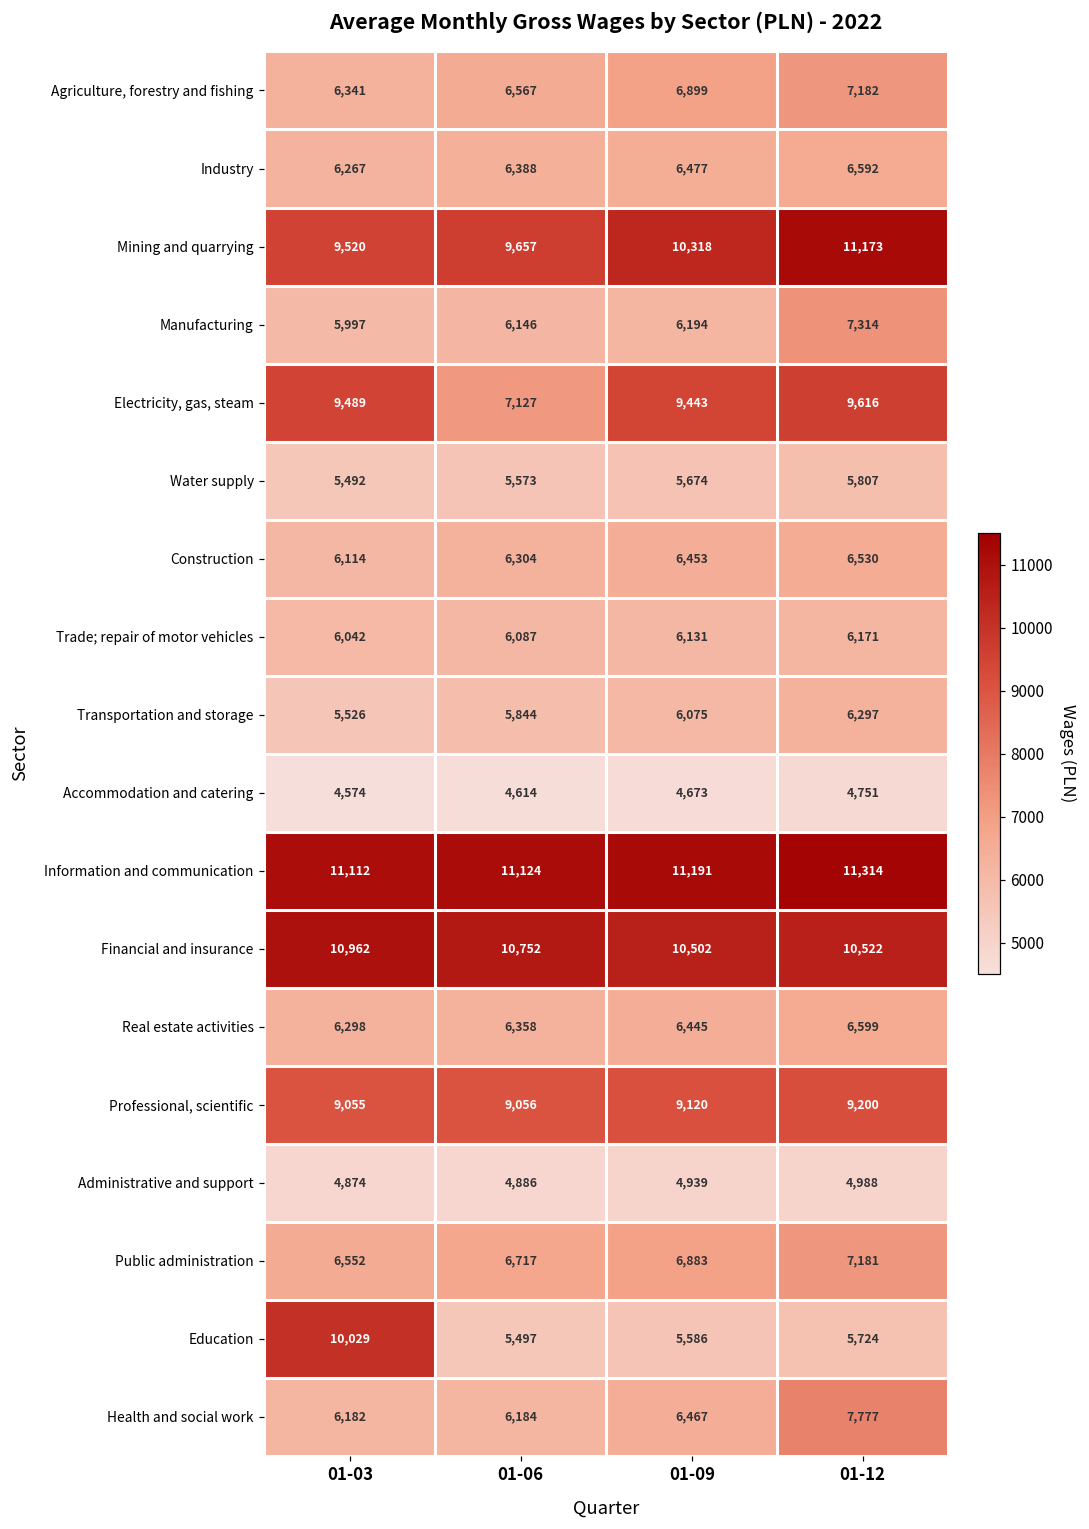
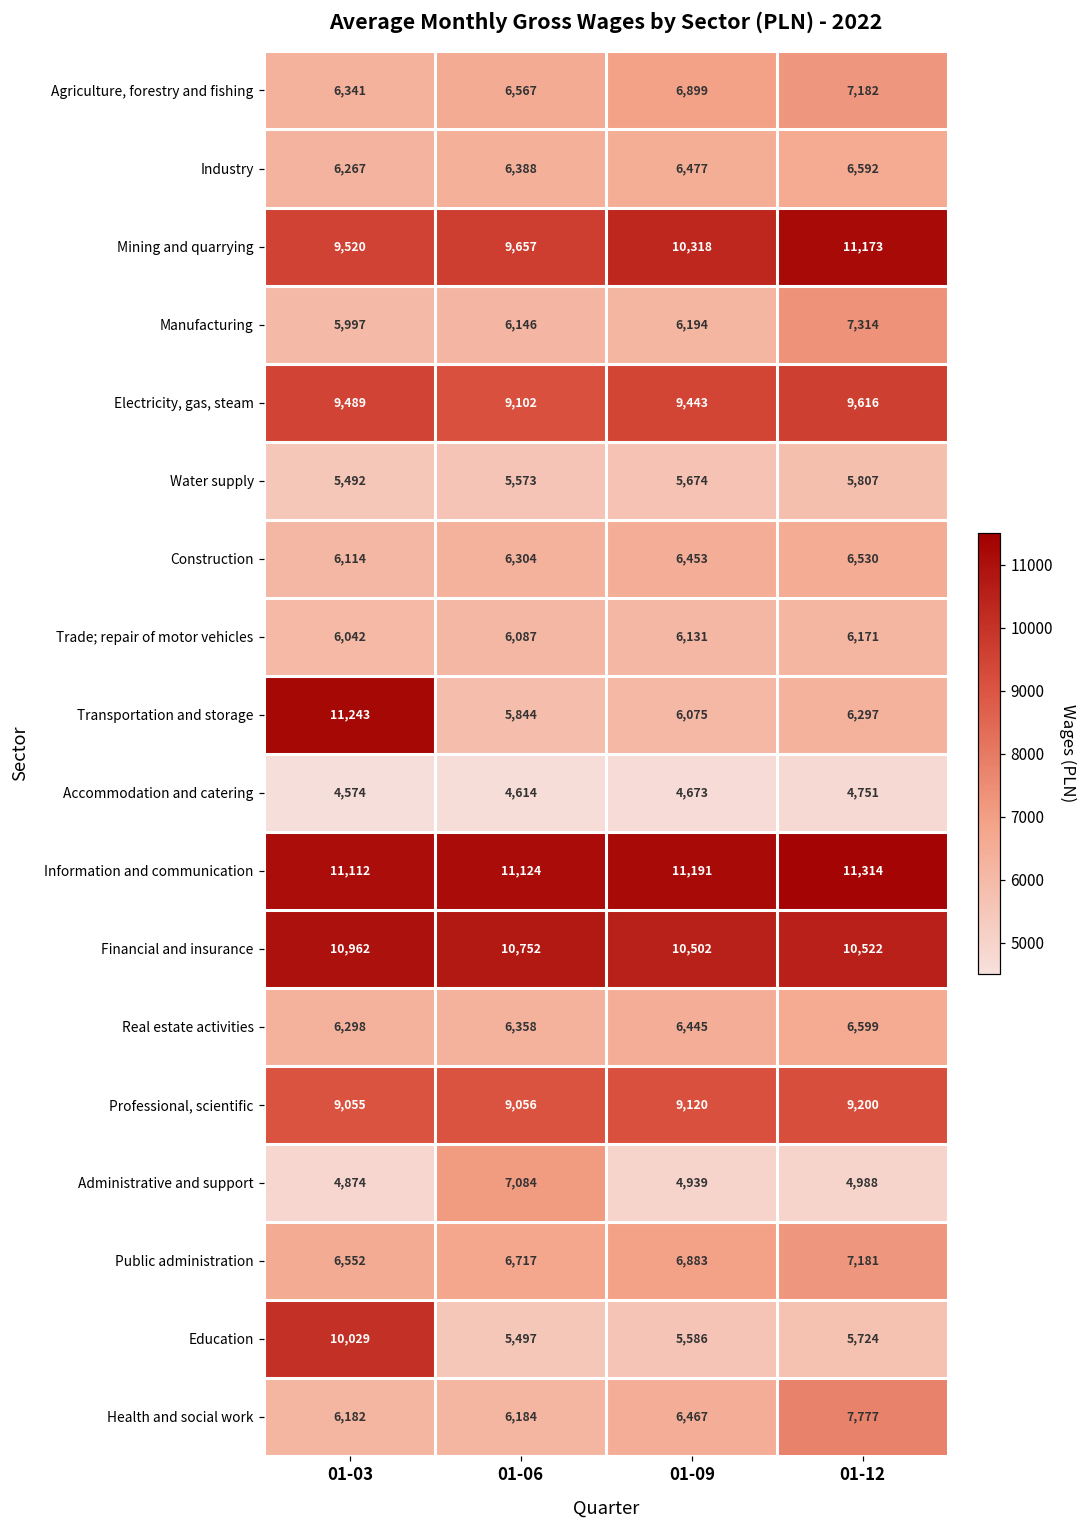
  {
    "Agriculture, forestry and fishing": {
      "01-03": "6,341",
      "01-06": "6,567",
      "01-09": "6,899",
      "01-12": "7,182"
    },
    "Industry": {
      "01-03": "6,267",
      "01-06": "6,388",
      "01-09": "6,477",
      "01-12": "6,592"
    },
    "Mining and quarrying": {
      "01-03": "9,520",
      "01-06": "9,657",
      "01-09": "10,318",
      "01-12": "11,173"
    },
    "Manufacturing": {
      "01-03": "5,997",
      "01-06": "6,146",
      "01-09": "6,194",
      "01-12": "7,314"
    },
    "Electricity, gas, steam": {
      "01-03": "9,489",
-     "01-06": "7,127",
+     "01-06": "9,102",
      "01-09": "9,443",
      "01-12": "9,616"
    },
    "Water supply": {
      "01-03": "5,492",
      "01-06": "5,573",
      "01-09": "5,674",
      "01-12": "5,807"
    },
    "Construction": {
      "01-03": "6,114",
      "01-06": "6,304",
      "01-09": "6,453",
      "01-12": "6,530"
    },
    "Trade; repair of motor vehicles": {
      "01-03": "6,042",
      "01-06": "6,087",
      "01-09": "6,131",
      "01-12": "6,171"
    },
    "Transportation and storage": {
-     "01-03": "5,526",
+     "01-03": "11,243",
      "01-06": "5,844",
      "01-09": "6,075",
      "01-12": "6,297"
    },
    "Accommodation and catering": {
      "01-03": "4,574",
      "01-06": "4,614",
      "01-09": "4,673",
      "01-12": "4,751"
    },
    "Information and communication": {
      "01-03": "11,112",
      "01-06": "11,124",
      "01-09": "11,191",
      "01-12": "11,314"
    },
    "Financial and insurance": {
      "01-03": "10,962",
      "01-06": "10,752",
      "01-09": "10,502",
      "01-12": "10,522"
    },
    "Real estate activities": {
      "01-03": "6,298",
      "01-06": "6,358",
      "01-09": "6,445",
      "01-12": "6,599"
    },
    "Professional, scientific": {
      "01-03": "9,055",
      "01-06": "9,056",
      "01-09": "9,120",
      "01-12": "9,200"
    },
    "Administrative and support": {
      "01-03": "4,874",
-     "01-06": "4,886",
+     "01-06": "7,084",
      "01-09": "4,939",
      "01-12": "4,988"
    },
    "Public administration": {
      "01-03": "6,552",
      "01-06": "6,717",
      "01-09": "6,883",
      "01-12": "7,181"
    },
    "Education": {
      "01-03": "10,029",
      "01-06": "5,497",
      "01-09": "5,586",
      "01-12": "5,724"
    },
    "Health and social work": {
      "01-03": "6,182",
      "01-06": "6,184",
      "01-09": "6,467",
      "01-12": "7,777"
    }
  }
